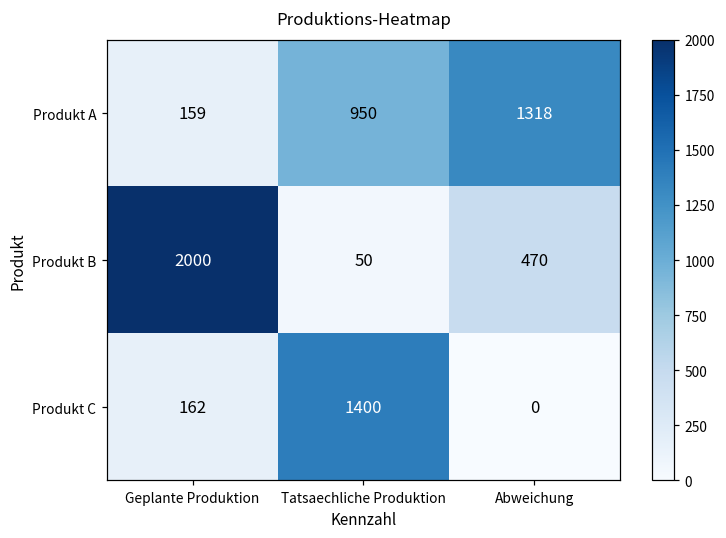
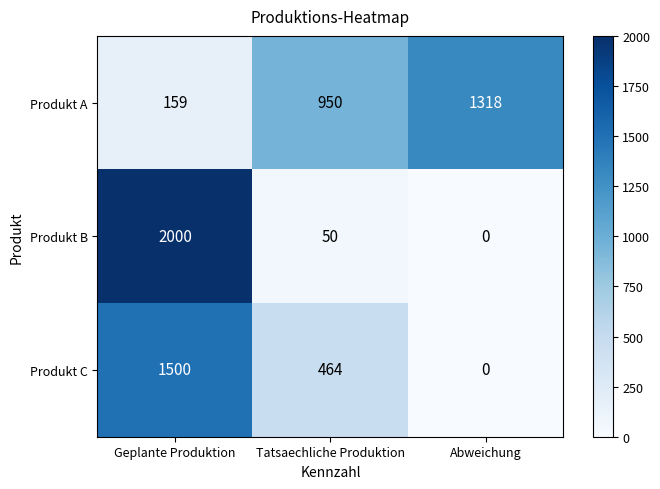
  {
    "Produkt A": {
      "Geplante Produktion": 159,
      "Tatsaechliche Produktion": 950,
      "Abweichung": 1318
    },
    "Produkt B": {
      "Geplante Produktion": 2000,
      "Tatsaechliche Produktion": 50,
-     "Abweichung": 470
+     "Abweichung": 0
    },
    "Produkt C": {
-     "Geplante Produktion": 162,
-     "Tatsaechliche Produktion": 1400,
+     "Geplante Produktion": 1500,
+     "Tatsaechliche Produktion": 464,
      "Abweichung": 0
    }
  }
